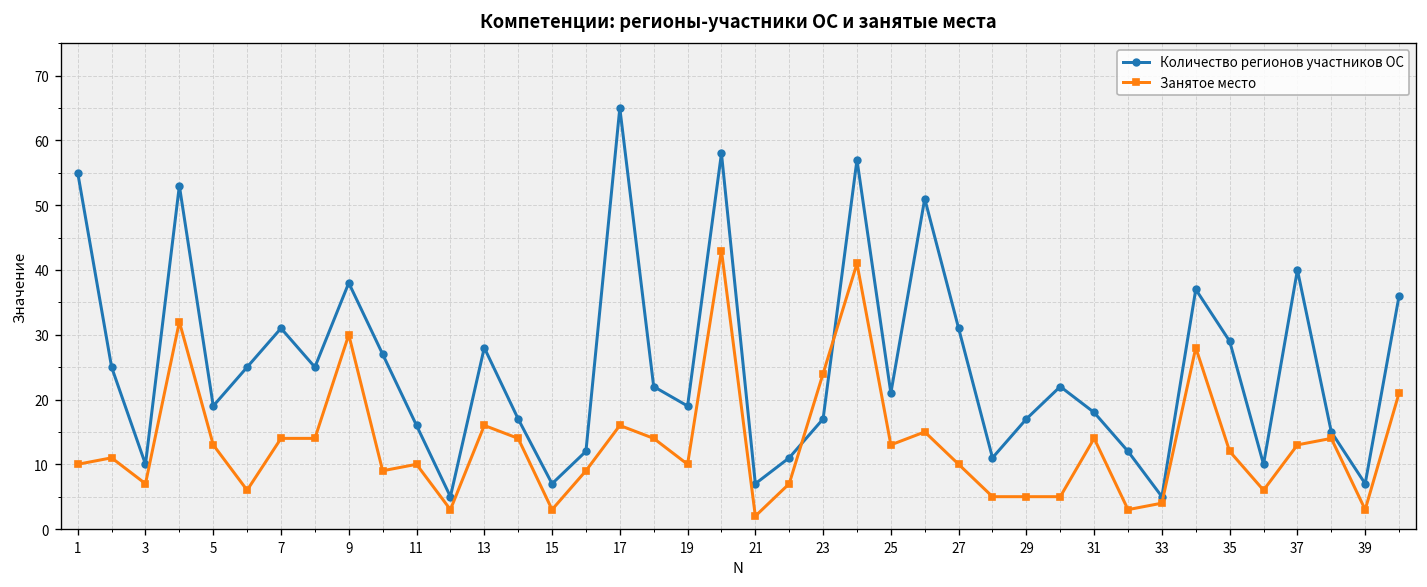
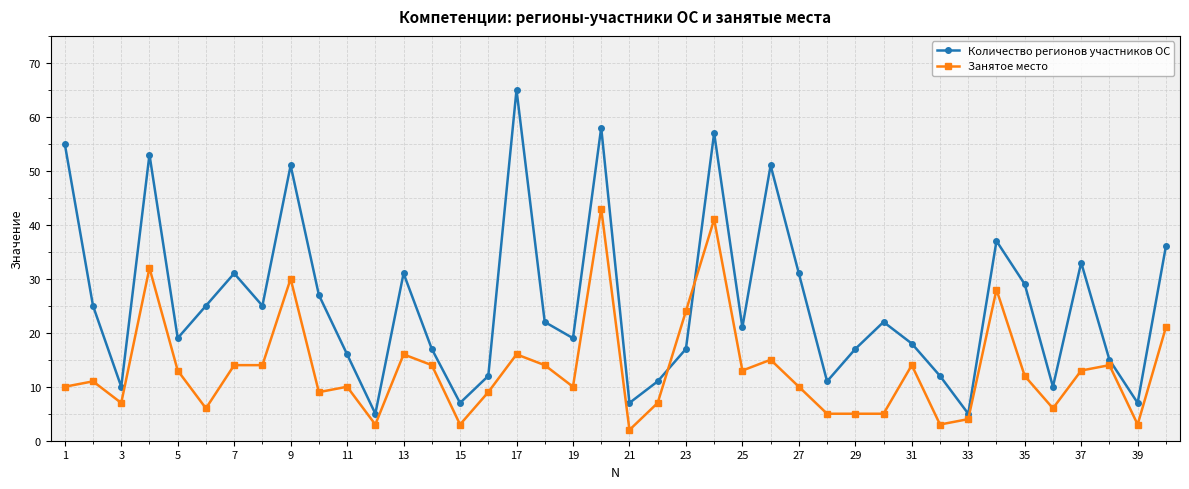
  {
    "Количество регионов участников ОС": {
      "1": 55,
      "3": 10,
      "5": 19,
      "7": 31,
-     "9": 38,
+     "9": 51,
      "11": 16,
-     "13": 28,
+     "13": 31,
      "15": 7,
      "17": 65,
      "19": 19,
      "21": 7,
      "23": 17,
      "25": 21,
      "27": 31,
      "29": 17,
      "31": 18,
      "33": 5,
      "35": 29,
-     "37": 40,
+     "37": 33,
      "39": 7
    },
    "Занятое место": {
      "1": 10,
      "3": 7,
      "5": 13,
      "7": 14,
      "9": 30,
      "11": 10,
      "13": 16,
      "15": 3,
      "17": 16,
      "19": 10,
      "21": 2,
      "23": 24,
      "25": 13,
      "27": 10,
      "29": 5,
      "31": 14,
      "33": 4,
      "35": 12,
      "37": 13,
      "39": 3
    }
  }
